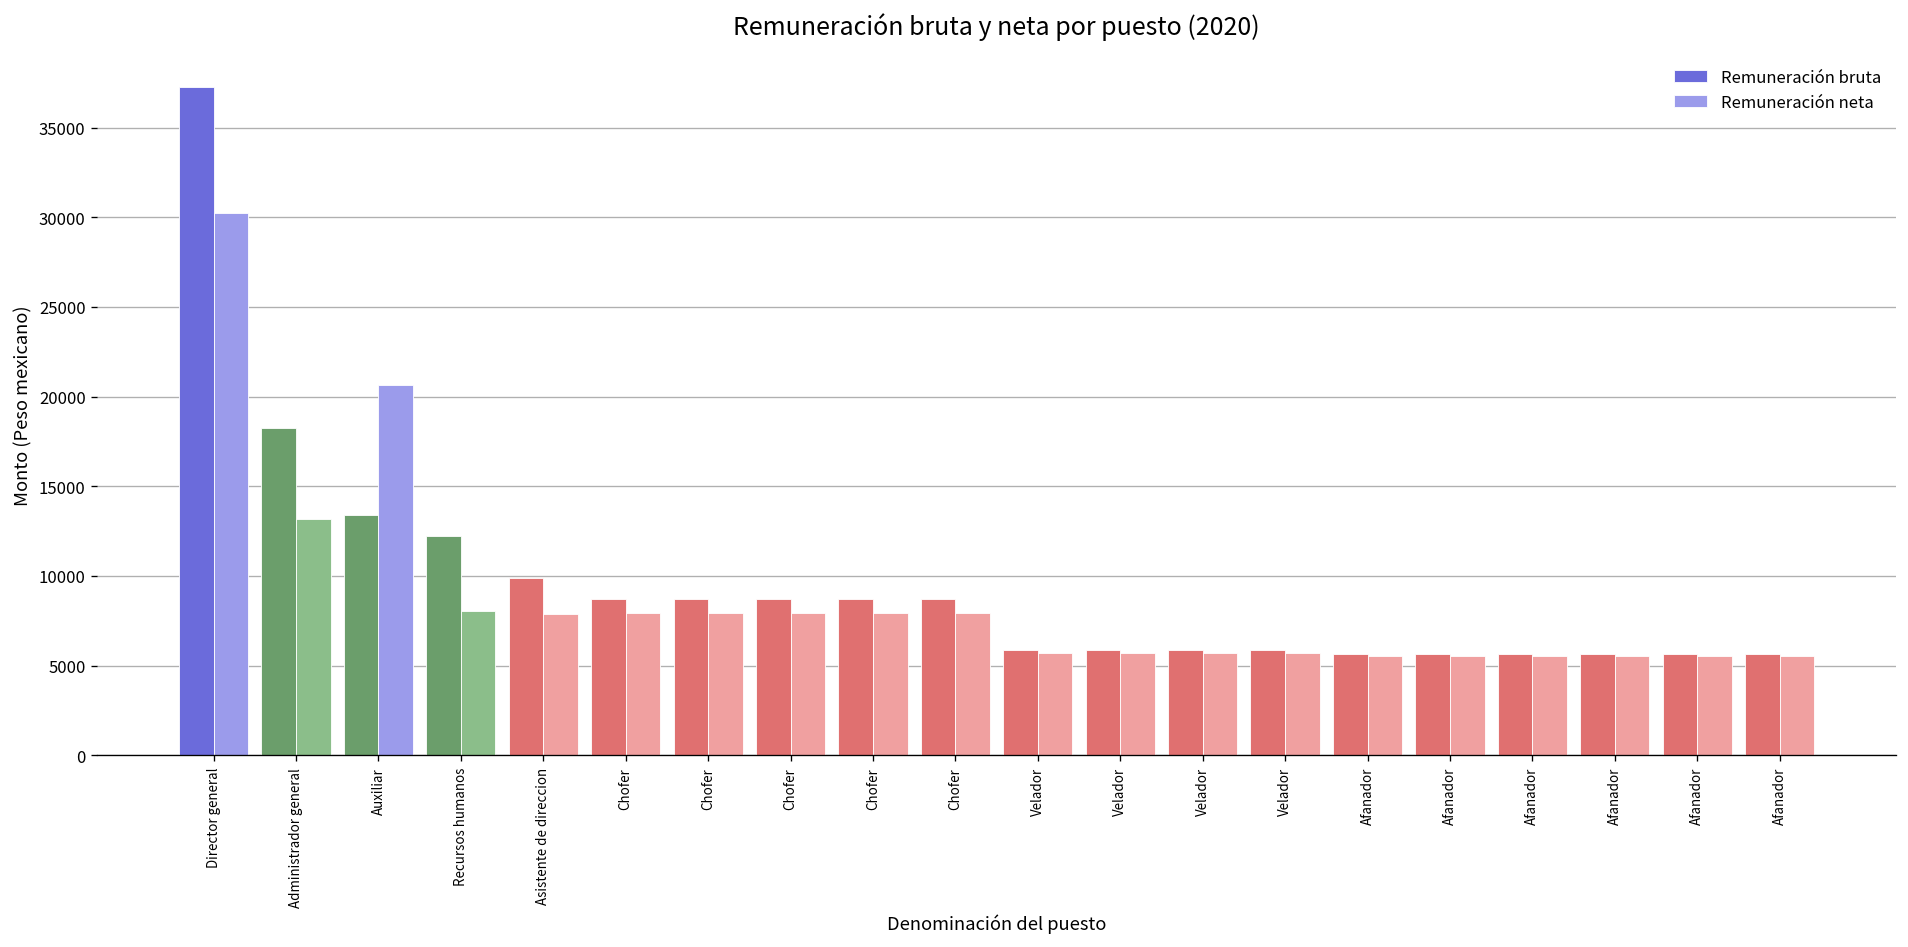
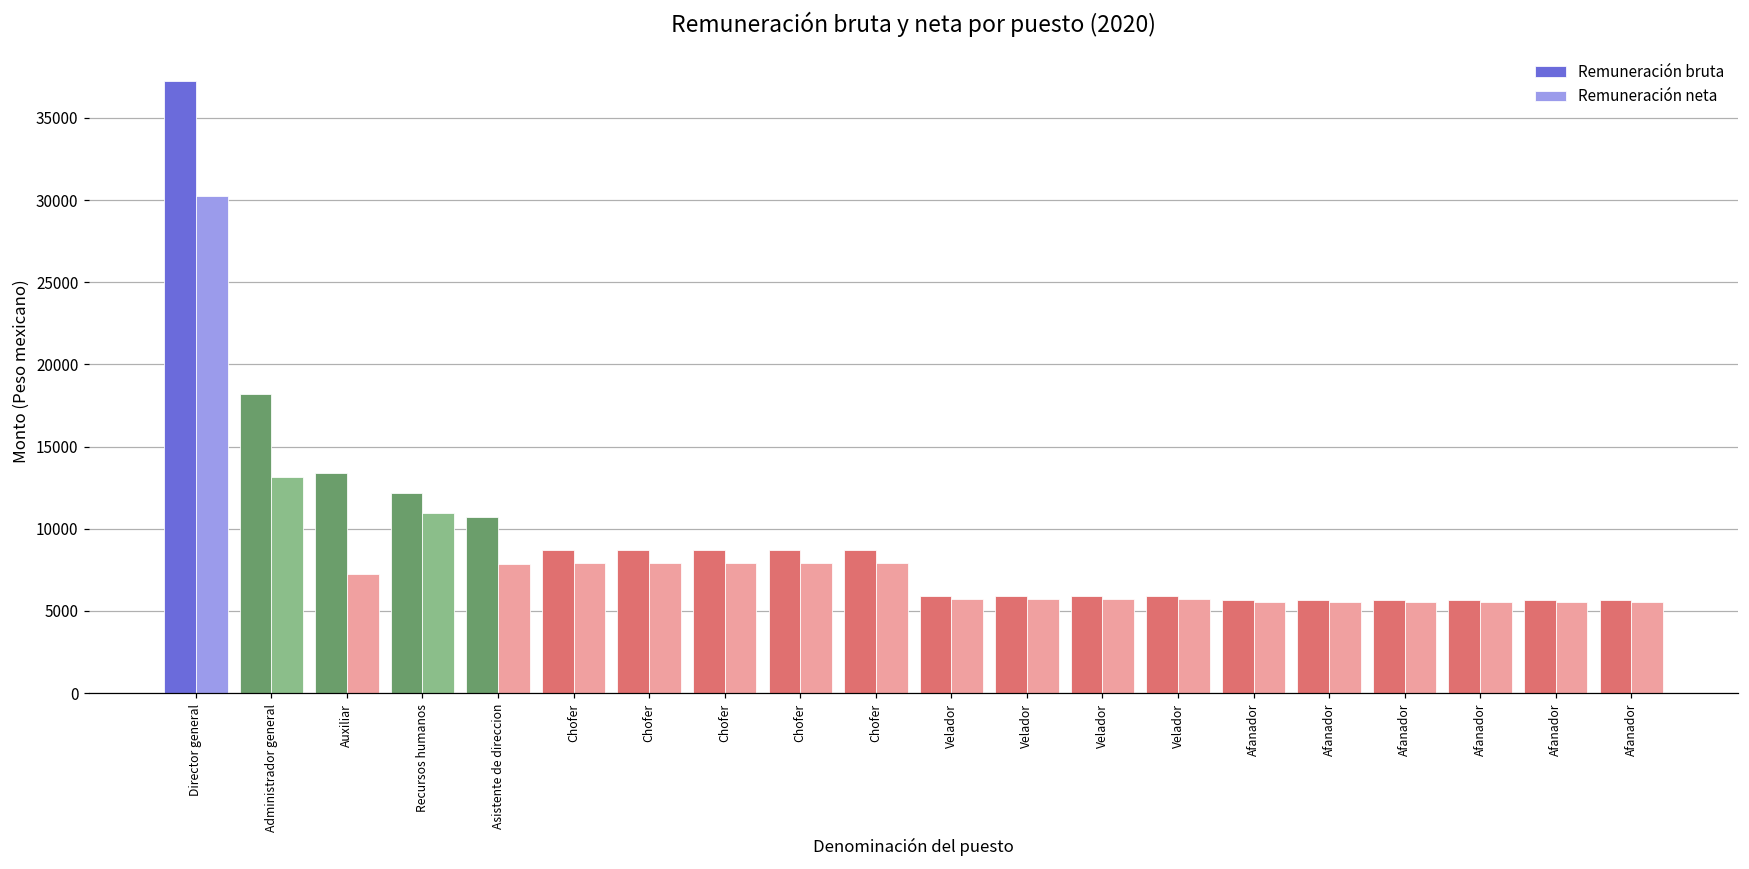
  {
    "Remuneración bruta": {
      "Director general": 37300,
      "Administrador general": 18200,
      "Auxiliar": 13400,
      "Recursos humanos": 12200,
-     "Asistente de direccion": 9900
+     "Asistente de direccion": 10700
    },
    "Remuneración neta": {
      "Director general": 30200,
      "Administrador general": 13200,
-     "Auxiliar": 20700,
-     "Recursos humanos": 8000,
+     "Auxiliar": 7300,
+     "Recursos humanos": 10900,
      "Asistente de direccion": 7900
    }
  }
